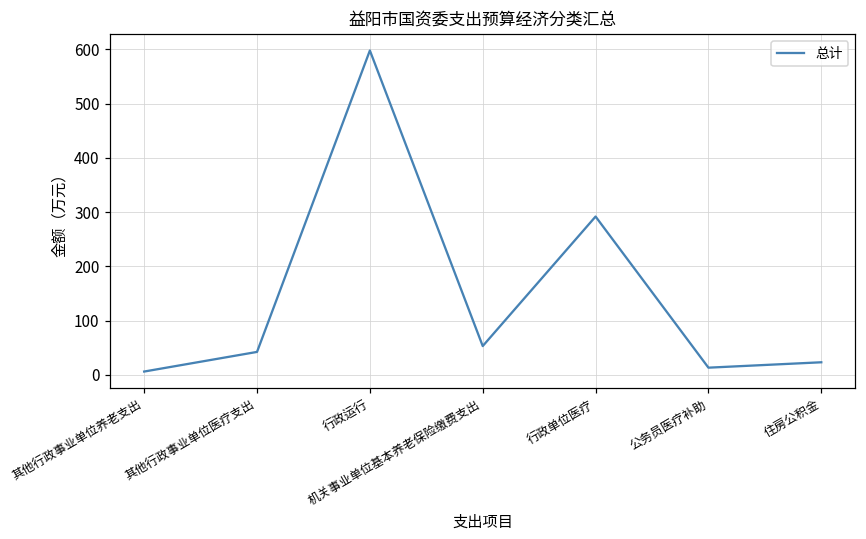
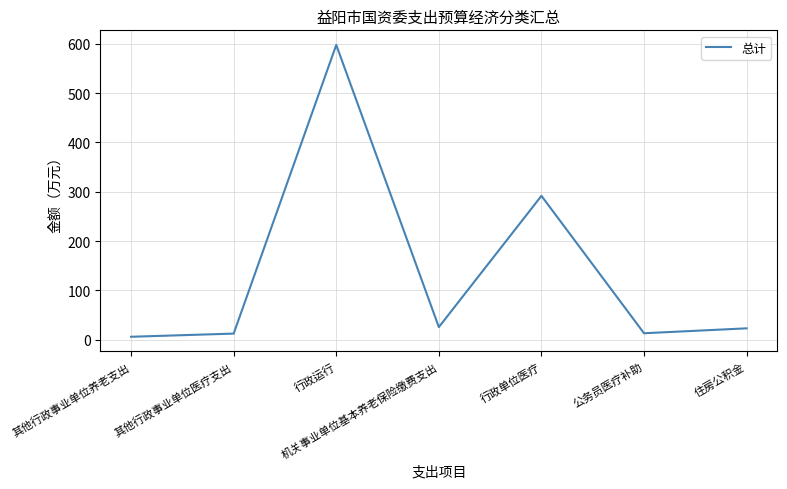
  {
    "其他行政事业单位养老支出": 10,
-   "其他行政事业单位医疗支出": 40,
+   "其他行政事业单位医疗支出": 10,
    "行政运行": 600,
-   "机关事业单位基本养老保险缴费支出": 50,
+   "机关事业单位基本养老保险缴费支出": 30,
    "行政单位医疗": 290,
    "公务员医疗补助": 10,
    "住房公积金": 20
  }
